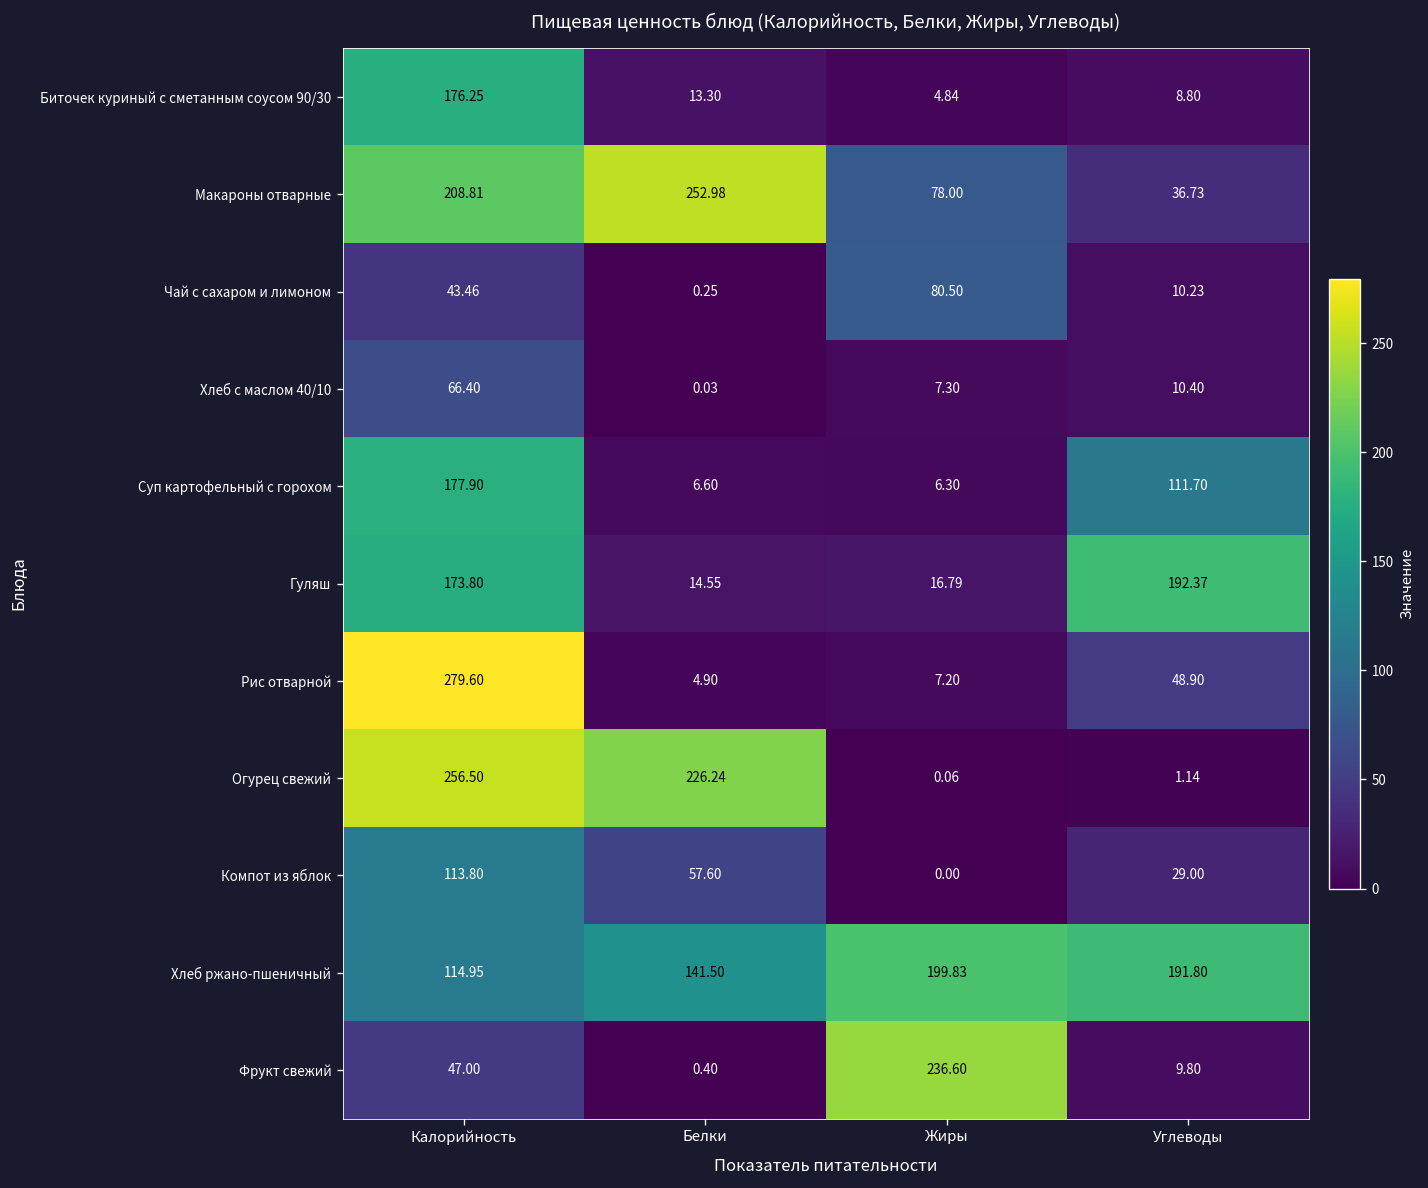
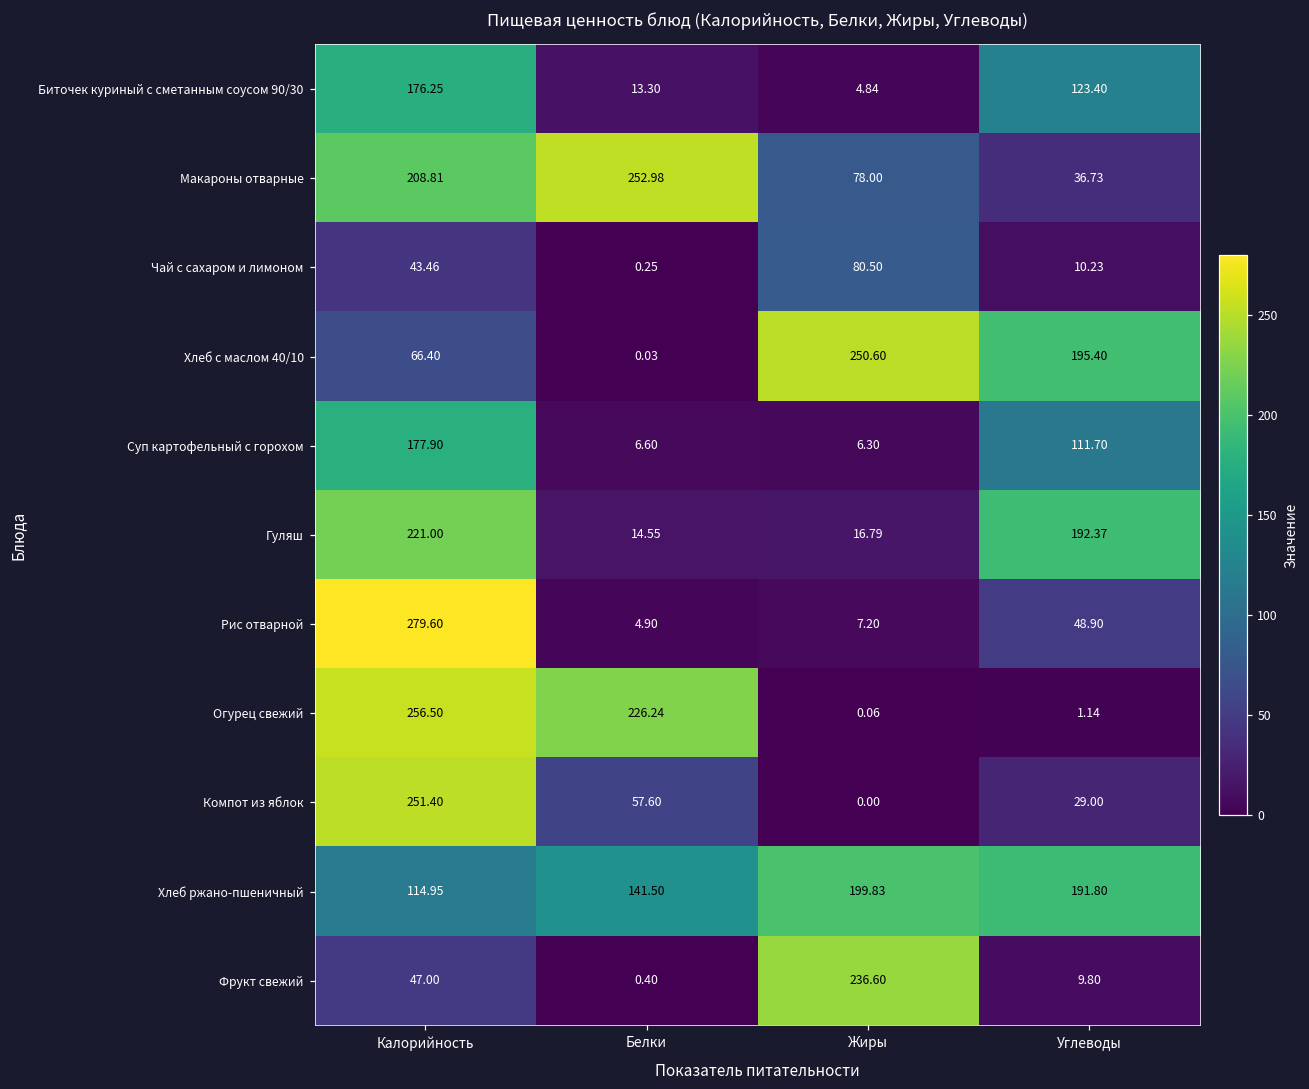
  {
    "Биточек куриный с сметанным соусом 90/30": {
      "Калорийность": 176.25,
      "Белки": 13.30,
      "Жиры": 4.84,
-     "Углеводы": 8.80
+     "Углеводы": 123.40
    },
    "Макароны отварные": {
      "Калорийность": 208.81,
      "Белки": 252.98,
      "Жиры": 78.00,
      "Углеводы": 36.73
    },
    "Чай с сахаром и лимоном": {
      "Калорийность": 43.46,
      "Белки": 0.25,
      "Жиры": 80.50,
      "Углеводы": 10.23
    },
    "Хлеб с маслом 40/10": {
      "Калорийность": 66.40,
      "Белки": 0.03,
-     "Жиры": 7.30,
-     "Углеводы": 10.40
+     "Жиры": 250.60,
+     "Углеводы": 195.40
    },
    "Суп картофельный с горохом": {
      "Калорийность": 177.90,
      "Белки": 6.60,
      "Жиры": 6.30,
      "Углеводы": 111.70
    },
    "Гуляш": {
-     "Калорийность": 173.80,
+     "Калорийность": 221.00,
      "Белки": 14.55,
      "Жиры": 16.79,
      "Углеводы": 192.37
    },
    "Рис отварной": {
      "Калорийность": 279.60,
      "Белки": 4.90,
      "Жиры": 7.20,
      "Углеводы": 48.90
    },
    "Огурец свежий": {
      "Калорийность": 256.50,
      "Белки": 226.24,
      "Жиры": 0.06,
      "Углеводы": 1.14
    },
    "Компот из яблок": {
-     "Калорийность": 113.80,
+     "Калорийность": 251.40,
      "Белки": 57.60,
      "Жиры": 0.00,
      "Углеводы": 29.00
    },
    "Хлеб ржано-пшеничный": {
      "Калорийность": 114.95,
      "Белки": 141.50,
      "Жиры": 199.83,
      "Углеводы": 191.80
    },
    "Фрукт свежий": {
      "Калорийность": 47.00,
      "Белки": 0.40,
      "Жиры": 236.60,
      "Углеводы": 9.80
    }
  }
